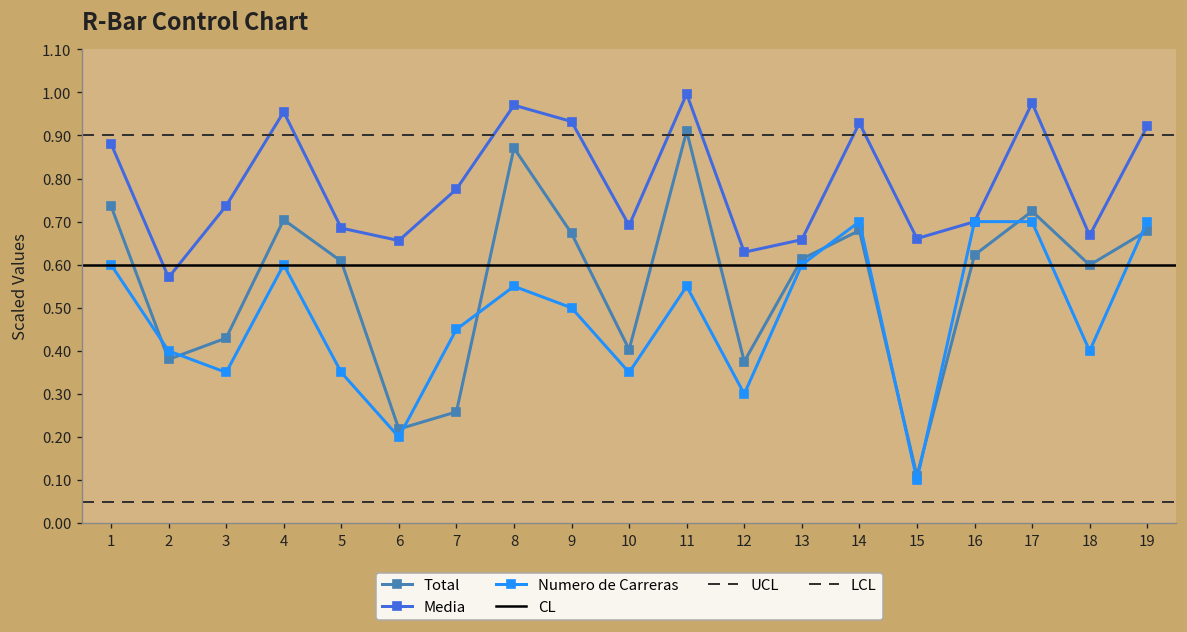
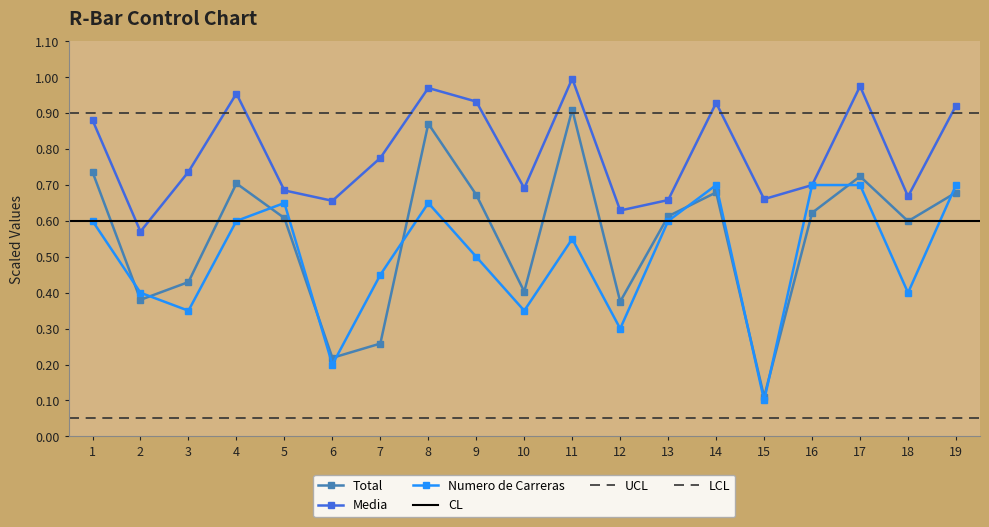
  {
    "Numero de Carreras": {
      "1": 0.60,
      "2": 0.40,
      "3": 0.35,
      "4": 0.60,
-     "5": 0.35,
+     "5": 0.65,
      "6": 0.20,
      "7": 0.45,
-     "8": 0.55,
+     "8": 0.65,
      "9": 0.50,
      "10": 0.35,
      "11": 0.55,
      "12": 0.30,
      "13": 0.60,
      "14": 0.70,
      "15": 0.10,
      "17": 0.70,
      "18": 0.40,
      "19": 0.70
    }
  }
